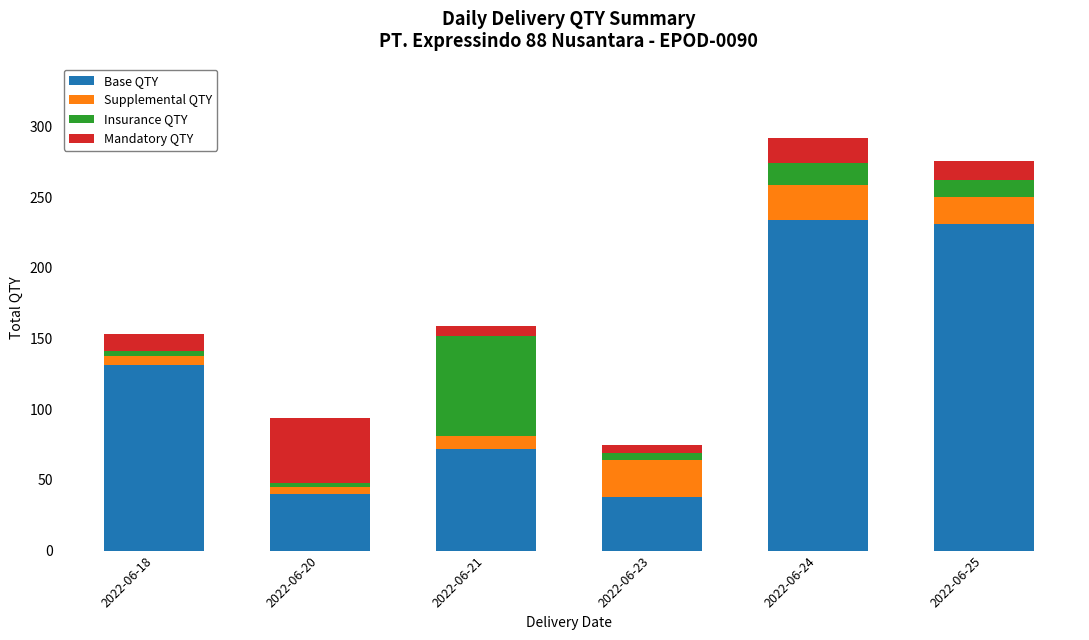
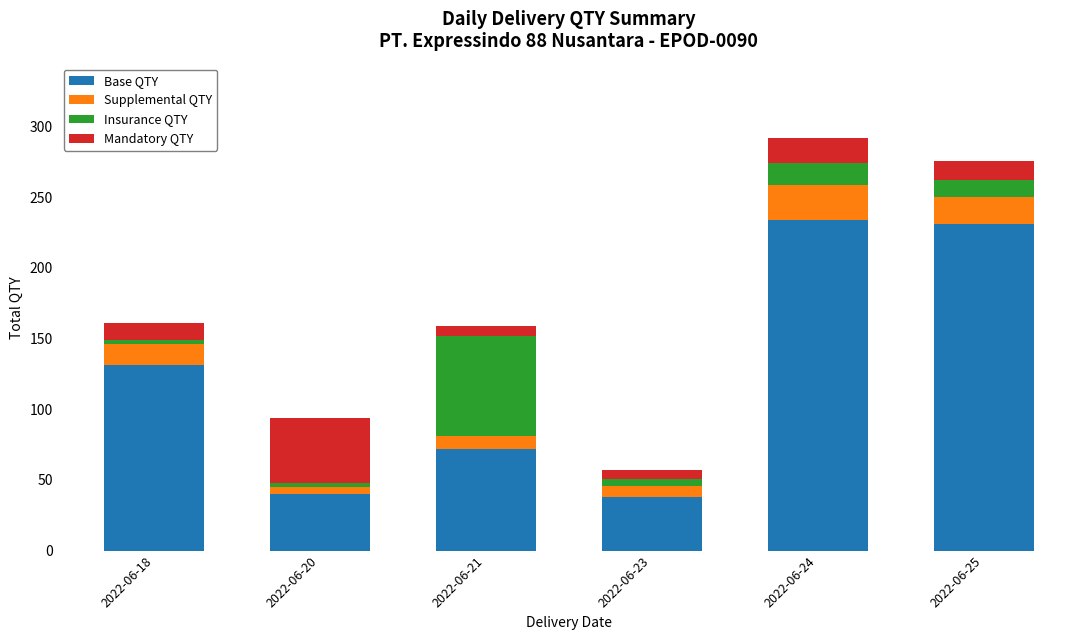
  {
    "Base QTY": {
      "2022-06-18": 131,
      "2022-06-20": 40,
      "2022-06-21": 72,
      "2022-06-23": 38,
      "2022-06-24": 234,
      "2022-06-25": 231
    },
    "Supplemental QTY": {
-     "2022-06-18": 7,
+     "2022-06-18": 15,
      "2022-06-20": 5,
      "2022-06-21": 9,
-     "2022-06-23": 26,
+     "2022-06-23": 8,
      "2022-06-24": 25,
      "2022-06-25": 19
    },
    "Insurance QTY": {
      "2022-06-18": 3,
      "2022-06-20": 3,
      "2022-06-21": 71,
      "2022-06-23": 5,
      "2022-06-24": 15,
      "2022-06-25": 12
    },
    "Mandatory QTY": {
      "2022-06-18": 12,
      "2022-06-20": 46,
      "2022-06-21": 7,
      "2022-06-23": 6,
      "2022-06-24": 18,
      "2022-06-25": 14
    }
  }
